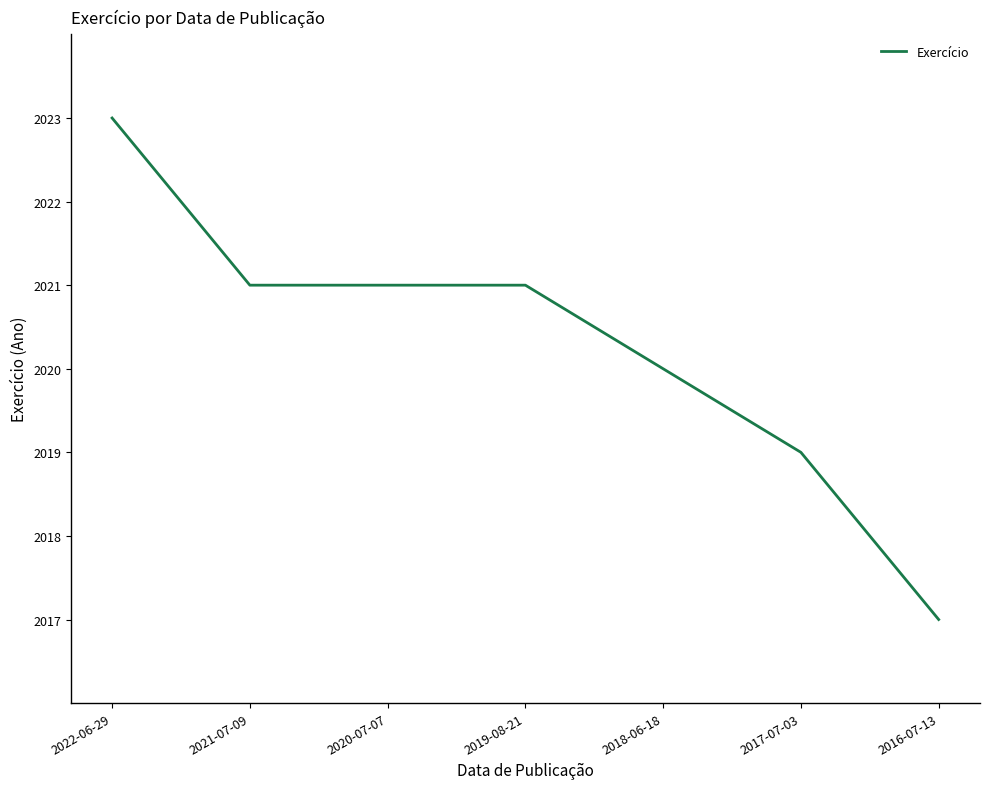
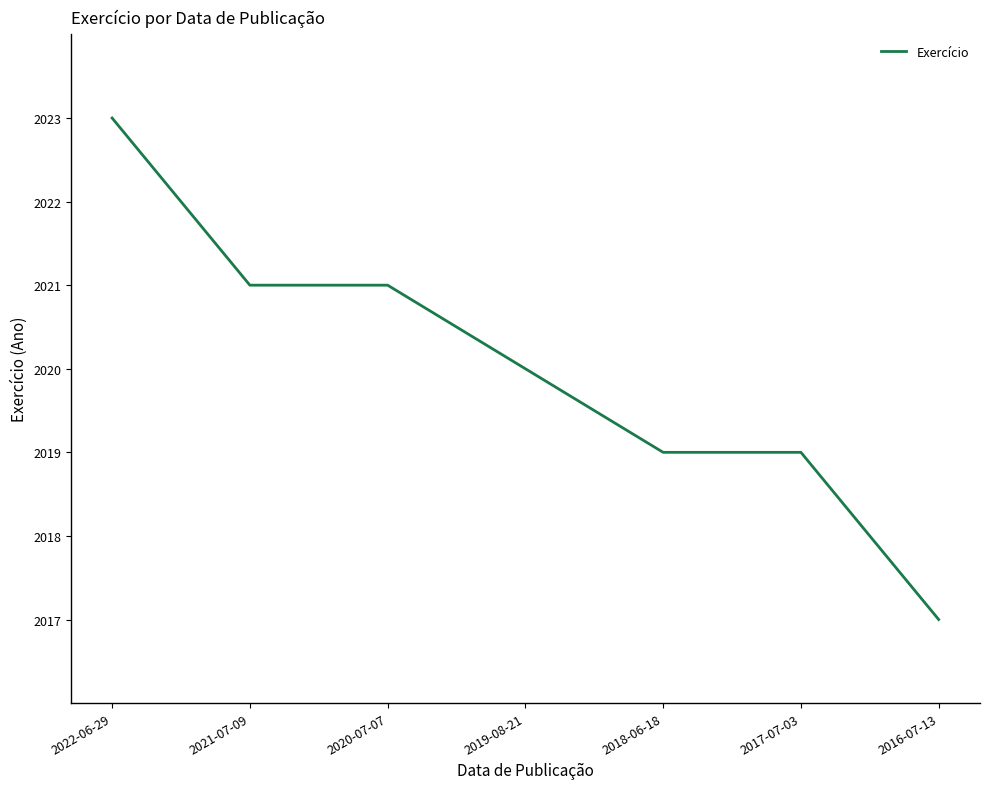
  {
    "2022-06-29": 2023,
    "2021-07-09": 2021,
    "2020-07-07": 2021,
-   "2019-08-21": 2021,
-   "2018-06-18": 2020,
+   "2019-08-21": 2020,
+   "2018-06-18": 2019,
    "2017-07-03": 2019,
    "2016-07-13": 2017
  }
